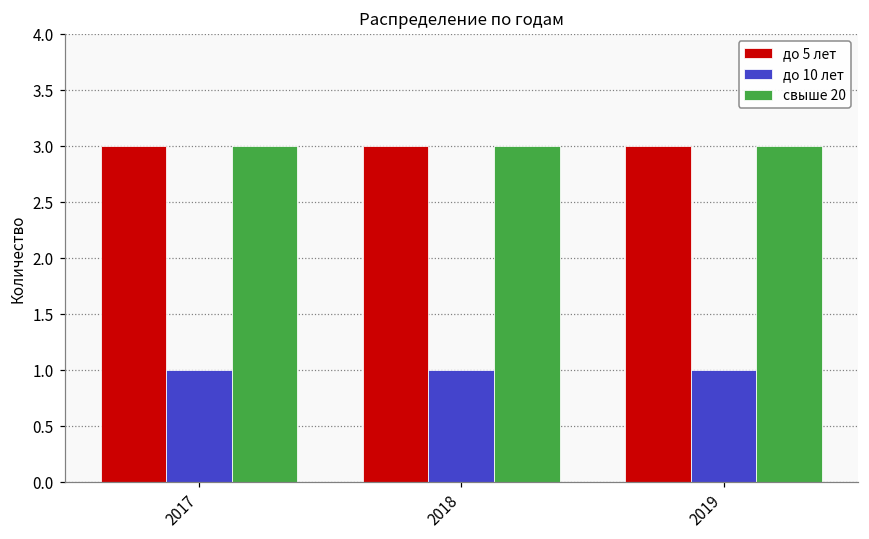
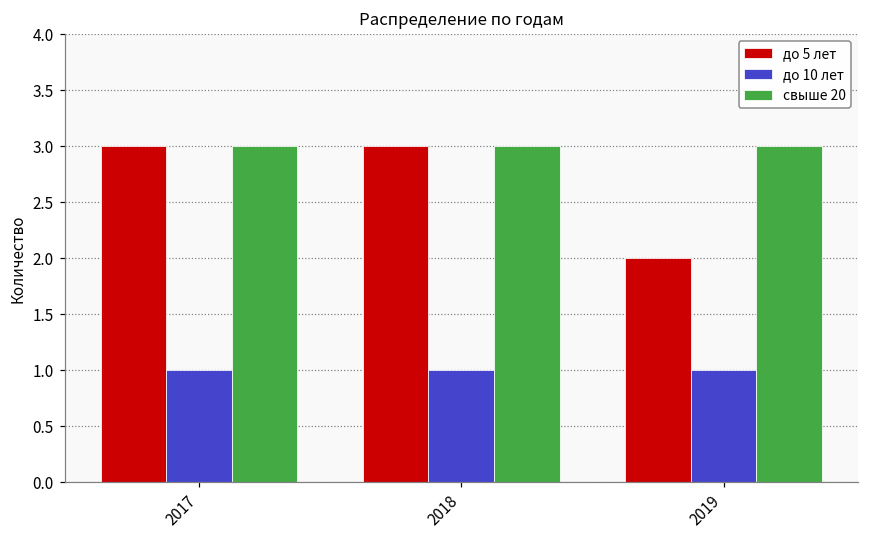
  {
    "до 5 лет": {
      "2017": 3,
      "2018": 3,
-     "2019": 3
+     "2019": 2
    },
    "до 10 лет": {
      "2017": 1,
      "2018": 1,
      "2019": 1
    },
    "свыше 20": {
      "2017": 3,
      "2018": 3,
      "2019": 3
    }
  }
